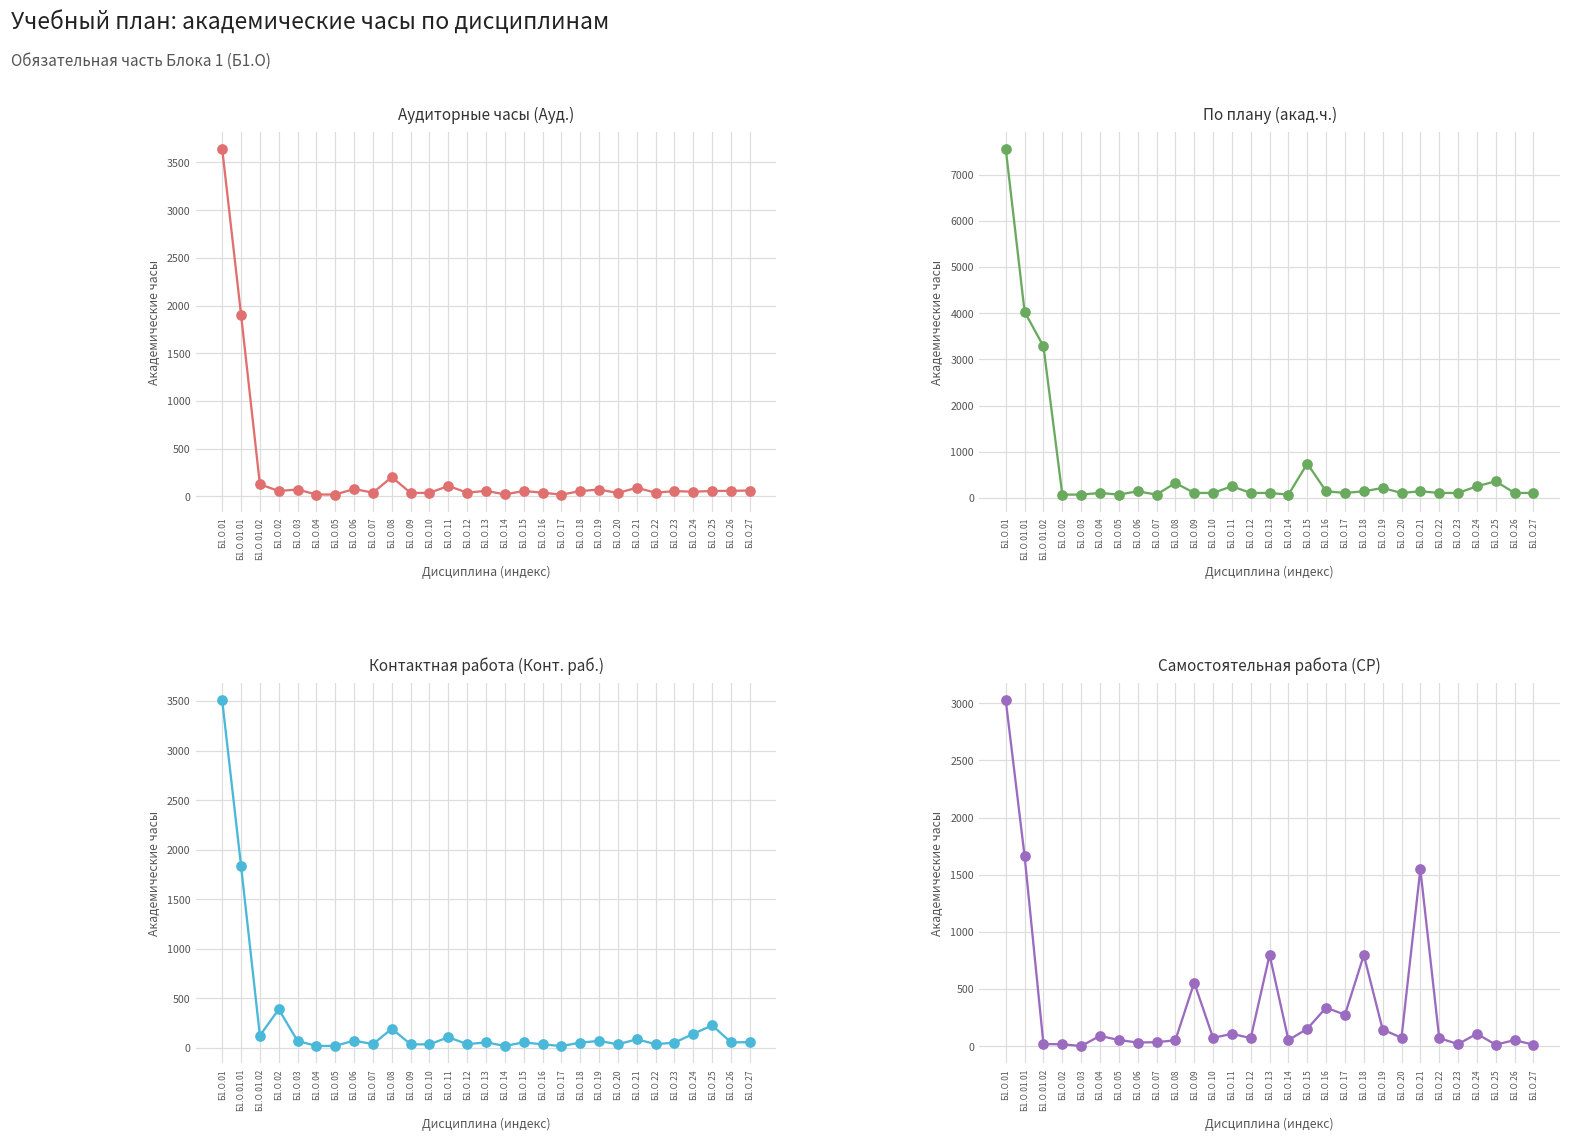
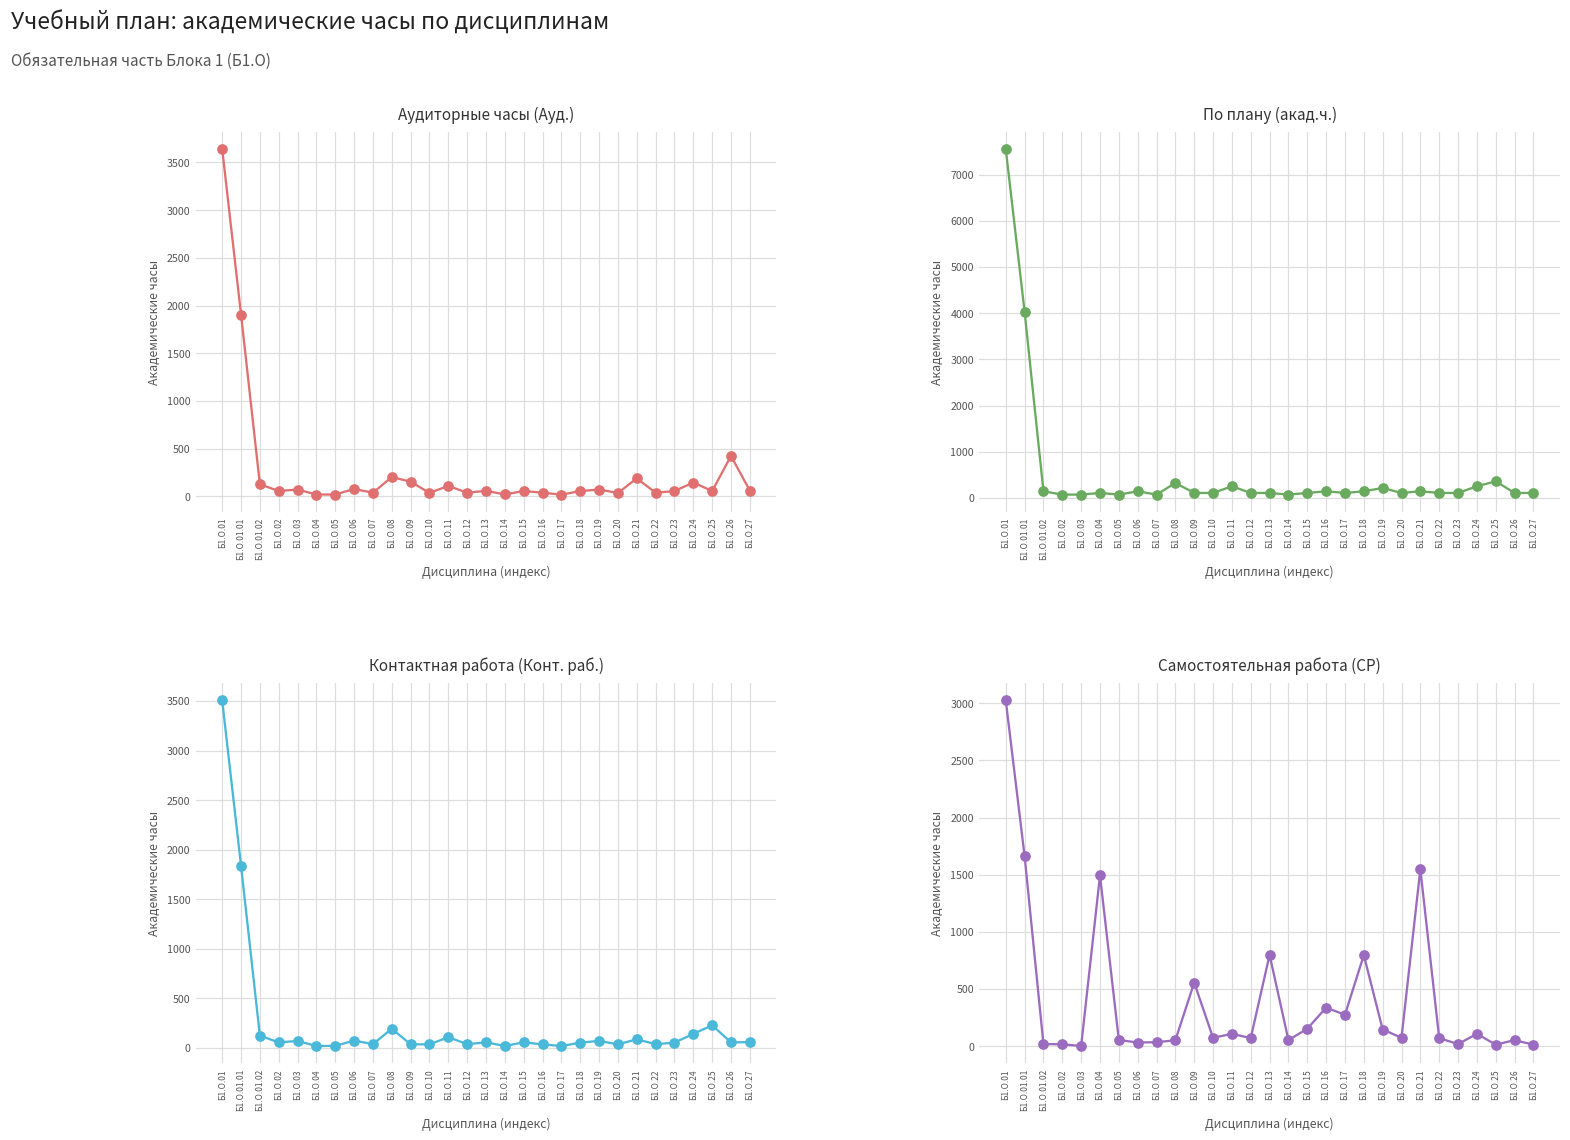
  {
    "Аудиторные часы (Ауд.)": {
      "Б1.О.01": 3600,
      "Б1.О.01.01": 1900,
      "Б1.О.01.02": 100,
      "Б1.О.02": 100,
      "Б1.О.03": 100,
      "Б1.О.04": 0,
      "Б1.О.05": 0,
      "Б1.О.06": 100,
      "Б1.О.07": 0,
      "Б1.О.08": 200,
-     "Б1.О.09": 0,
+     "Б1.О.09": 200,
      "Б1.О.10": 0,
      "Б1.О.11": 100,
      "Б1.О.12": 0,
      "Б1.О.13": 100,
      "Б1.О.14": 0,
      "Б1.О.15": 100,
      "Б1.О.16": 0,
      "Б1.О.17": 0,
      "Б1.О.18": 100,
      "Б1.О.19": 100,
      "Б1.О.20": 0,
-     "Б1.О.21": 100,
+     "Б1.О.21": 200,
      "Б1.О.22": 0,
      "Б1.О.23": 100,
-     "Б1.О.24": 0,
+     "Б1.О.24": 100,
      "Б1.О.25": 100,
-     "Б1.О.26": 100,
+     "Б1.О.26": 400,
      "Б1.О.27": 100
    },
    "По плану (акад.ч.)": {
      "Б1.О.01": 7600,
      "Б1.О.01.01": 4000,
-     "Б1.О.01.02": 3300,
+     "Б1.О.01.02": 100,
      "Б1.О.02": 100,
      "Б1.О.03": 100,
      "Б1.О.04": 100,
      "Б1.О.05": 100,
      "Б1.О.06": 100,
      "Б1.О.07": 100,
      "Б1.О.08": 300,
      "Б1.О.09": 100,
      "Б1.О.10": 100,
      "Б1.О.11": 300,
      "Б1.О.12": 100,
      "Б1.О.13": 100,
      "Б1.О.14": 100,
-     "Б1.О.15": 700,
+     "Б1.О.15": 100,
      "Б1.О.16": 100,
      "Б1.О.17": 100,
      "Б1.О.18": 100,
      "Б1.О.19": 200,
      "Б1.О.20": 100,
      "Б1.О.21": 100,
      "Б1.О.22": 100,
      "Б1.О.23": 100,
      "Б1.О.24": 300,
      "Б1.О.25": 400,
      "Б1.О.26": 100,
      "Б1.О.27": 100
    },
    "Контактная работа (Конт. раб.)": {
      "Б1.О.01": 3500,
      "Б1.О.01.01": 1800,
      "Б1.О.01.02": 100,
-     "Б1.О.02": 400,
+     "Б1.О.02": 100,
      "Б1.О.03": 100,
      "Б1.О.04": 0,
      "Б1.О.05": 0,
      "Б1.О.06": 100,
      "Б1.О.07": 0,
      "Б1.О.08": 200,
      "Б1.О.09": 0,
      "Б1.О.10": 0,
      "Б1.О.11": 100,
      "Б1.О.12": 0,
      "Б1.О.13": 100,
      "Б1.О.14": 0,
      "Б1.О.15": 100,
      "Б1.О.16": 0,
      "Б1.О.17": 0,
      "Б1.О.18": 100,
      "Б1.О.19": 100,
      "Б1.О.20": 0,
      "Б1.О.21": 100,
      "Б1.О.22": 0,
      "Б1.О.23": 100,
      "Б1.О.24": 100,
      "Б1.О.25": 200,
      "Б1.О.26": 100,
      "Б1.О.27": 100
    },
    "Самостоятельная работа (СР)": {
      "Б1.О.01": 3030,
      "Б1.О.01.01": 1660,
      "Б1.О.01.02": 20,
      "Б1.О.02": 20,
      "Б1.О.03": 0,
-     "Б1.О.04": 90,
+     "Б1.О.04": 1490,
      "Б1.О.05": 50,
      "Б1.О.06": 30,
      "Б1.О.07": 40,
      "Б1.О.08": 50,
      "Б1.О.09": 560,
      "Б1.О.10": 70,
      "Б1.О.11": 110,
      "Б1.О.12": 70,
      "Б1.О.13": 800,
      "Б1.О.14": 50,
      "Б1.О.15": 150,
      "Б1.О.16": 340,
      "Б1.О.17": 280,
      "Б1.О.18": 800,
      "Б1.О.19": 150,
      "Б1.О.20": 70,
      "Б1.О.21": 1550,
      "Б1.О.22": 70,
      "Б1.О.23": 20,
      "Б1.О.24": 110,
      "Б1.О.25": 10,
      "Б1.О.26": 50,
      "Б1.О.27": 10
    }
  }
